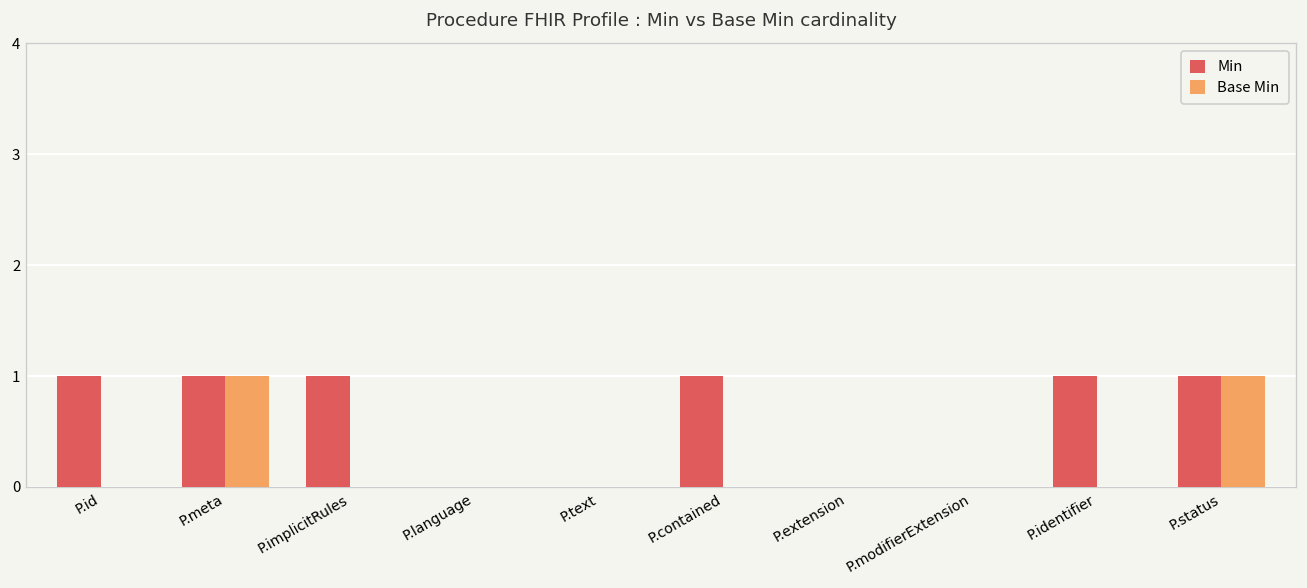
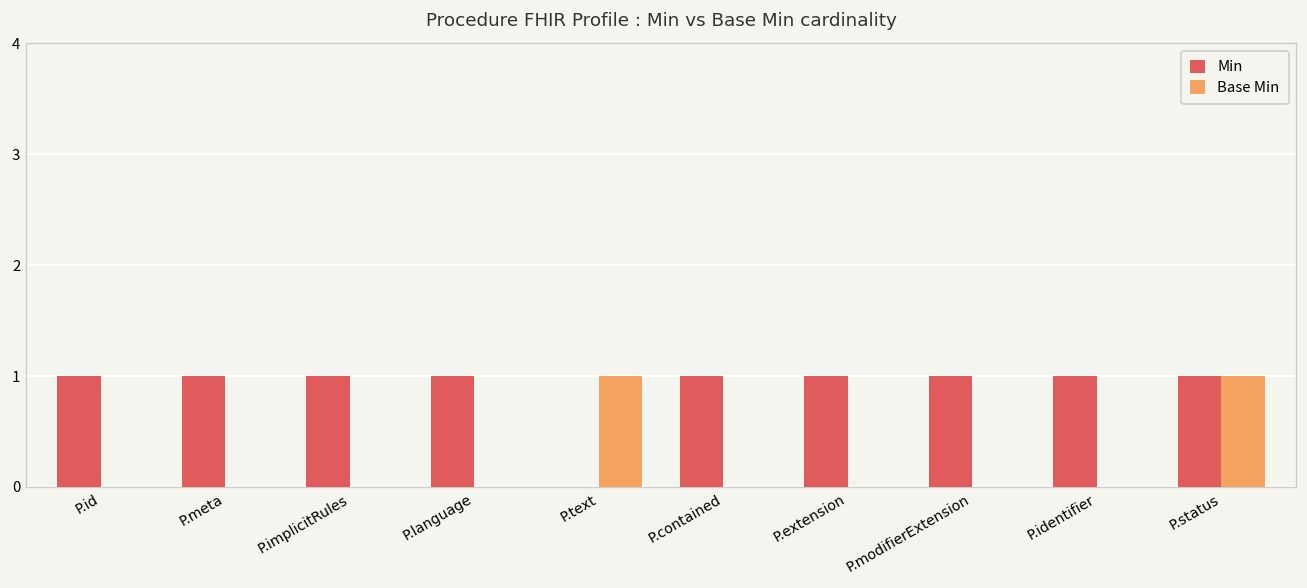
  {
    "Min": {
      "P.id": 1,
      "P.meta": 1,
      "P.implicitRules": 1,
-     "P.language": 0,
+     "P.language": 1,
      "P.text": 0,
      "P.contained": 1,
-     "P.extension": 0,
-     "P.modifierExtension": 0,
+     "P.extension": 1,
+     "P.modifierExtension": 1,
      "P.identifier": 1,
      "P.status": 1
    },
    "Base Min": {
      "P.id": 0,
-     "P.meta": 1,
+     "P.meta": 0,
      "P.implicitRules": 0,
      "P.language": 0,
-     "P.text": 0,
+     "P.text": 1,
      "P.contained": 0,
      "P.extension": 0,
      "P.modifierExtension": 0,
      "P.identifier": 0,
      "P.status": 1
    }
  }
